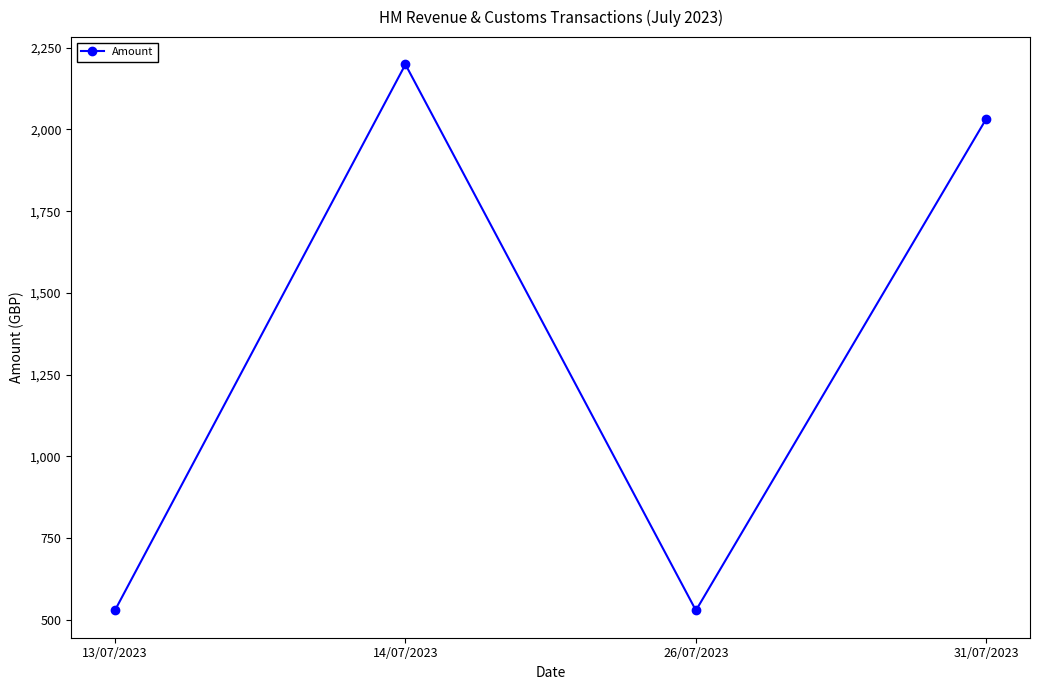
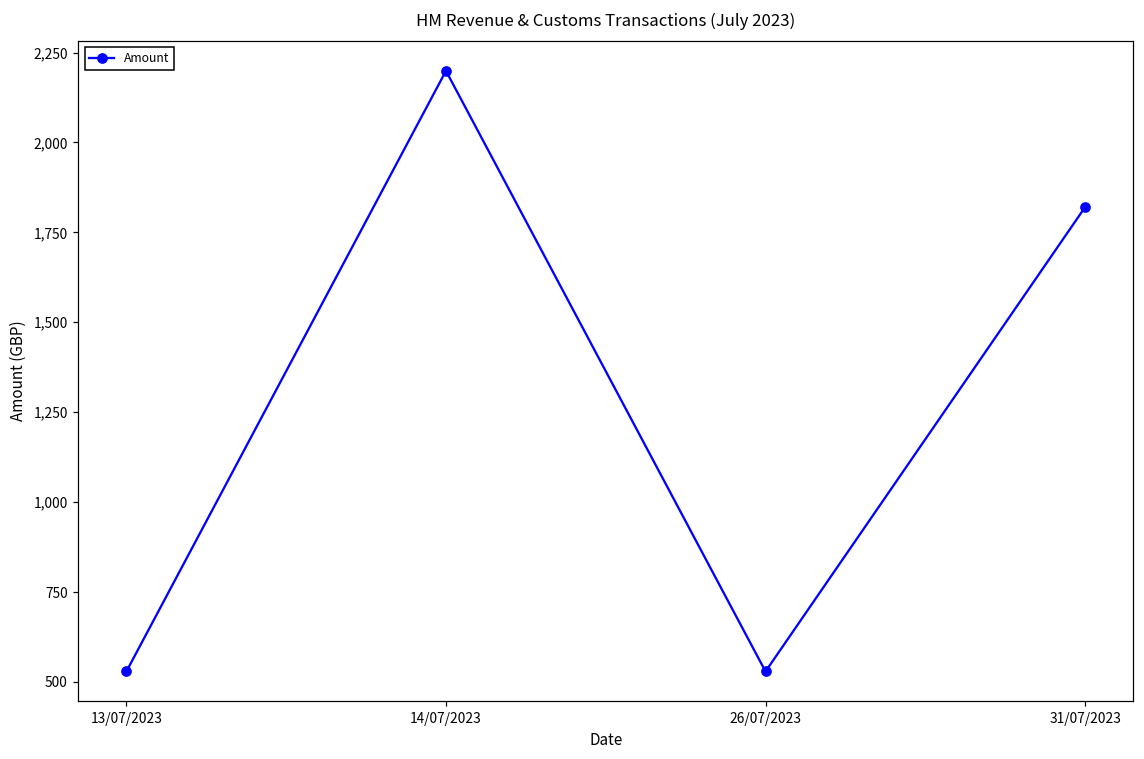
  {
    "13/07/2023": "530",
    "14/07/2023": "2,200",
    "26/07/2023": "530",
-   "31/07/2023": "2,030"
+   "31/07/2023": "1,820"
  }
